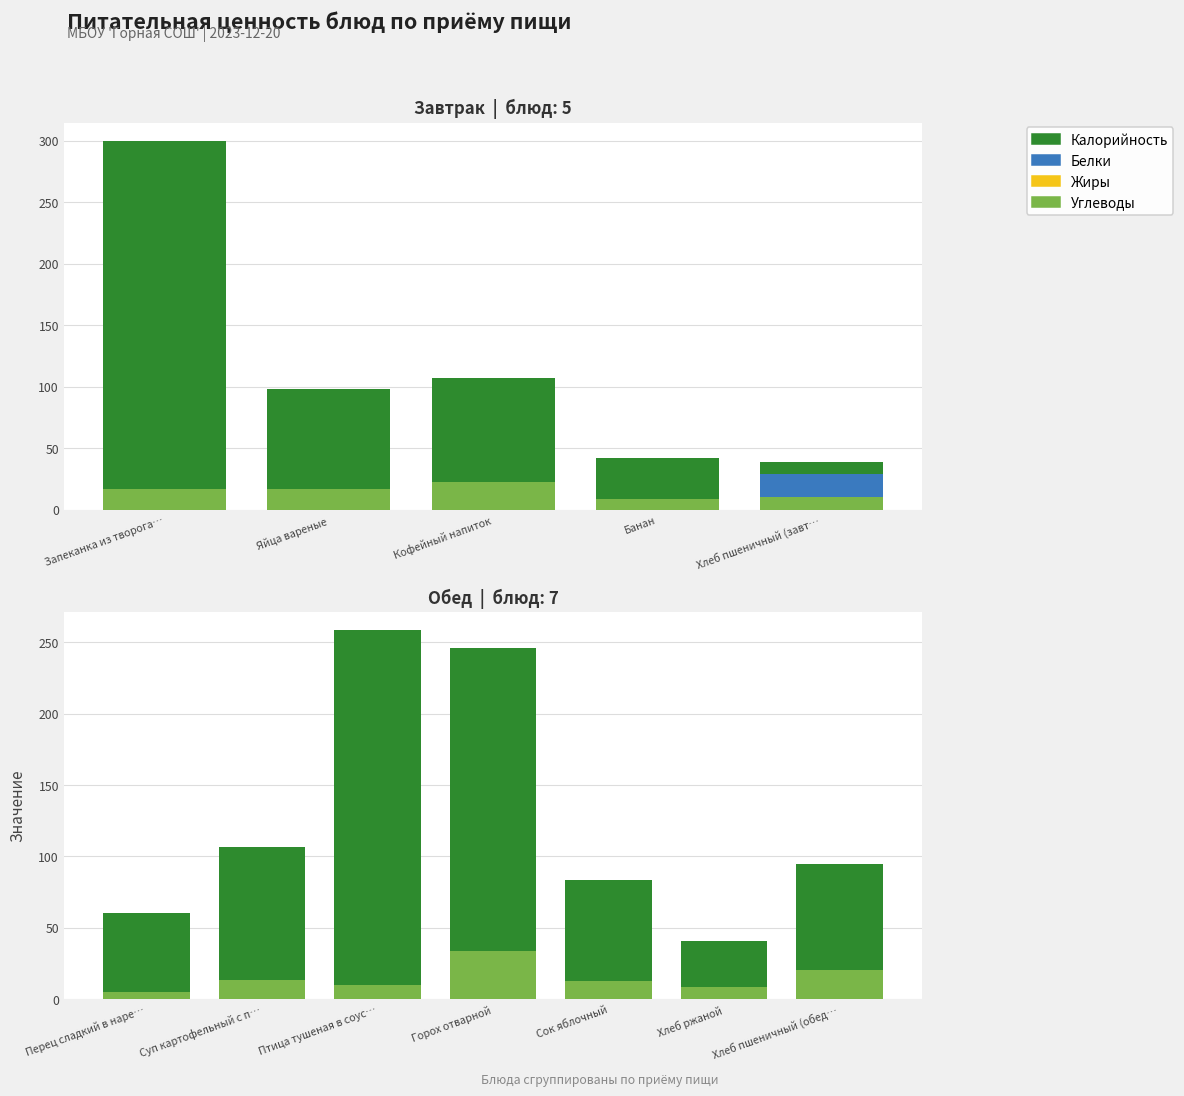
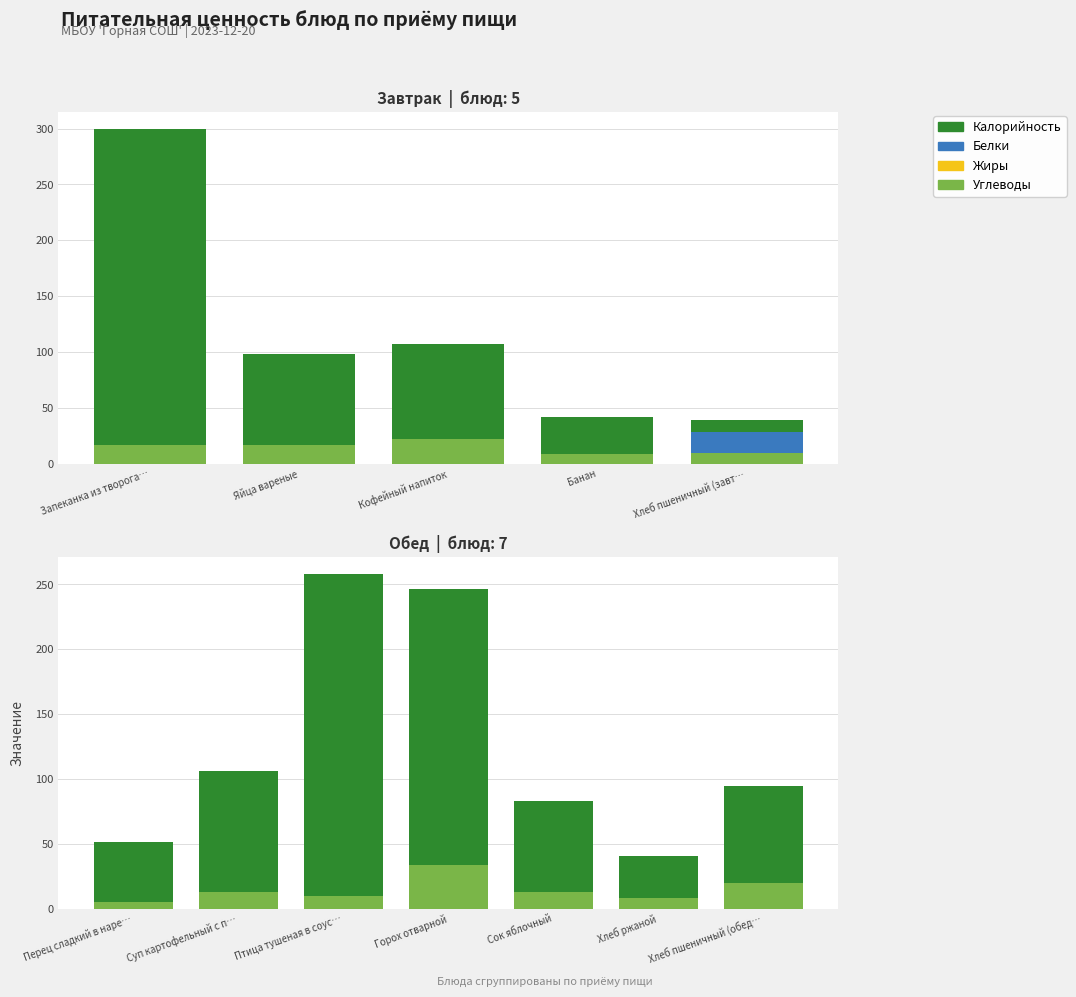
  {
    "Завтрак | блюд: 5": {
      "Калорийность": {
        "Запеканка из творога…": 300,
        "Яйца вареные": 98,
        "Кофейный напиток": 107,
        "Банан": 42,
        "Хлеб пшеничный (завт…": 39
      }
    },
    "Обед | блюд: 7": {
      "Калорийность": {
-       "Перец сладкий в наре…": 60,
+       "Перец сладкий в наре…": 51,
        "Суп картофельный с п…": 106,
        "Птица тушеная в соус…": 258,
        "Горох отварной": 246,
        "Сок яблочный": 83,
        "Хлеб ржаной": 41,
        "Хлеб пшеничный (обед…": 95
      }
    }
  }
